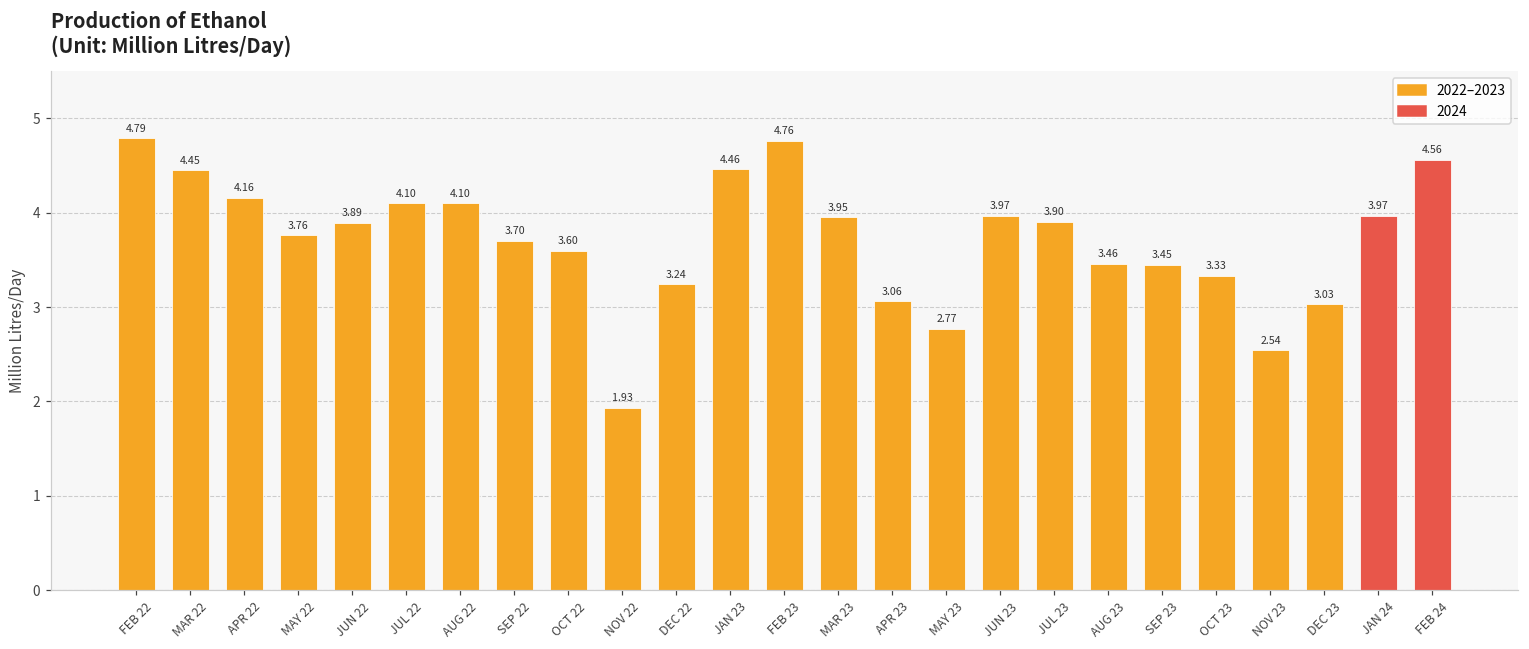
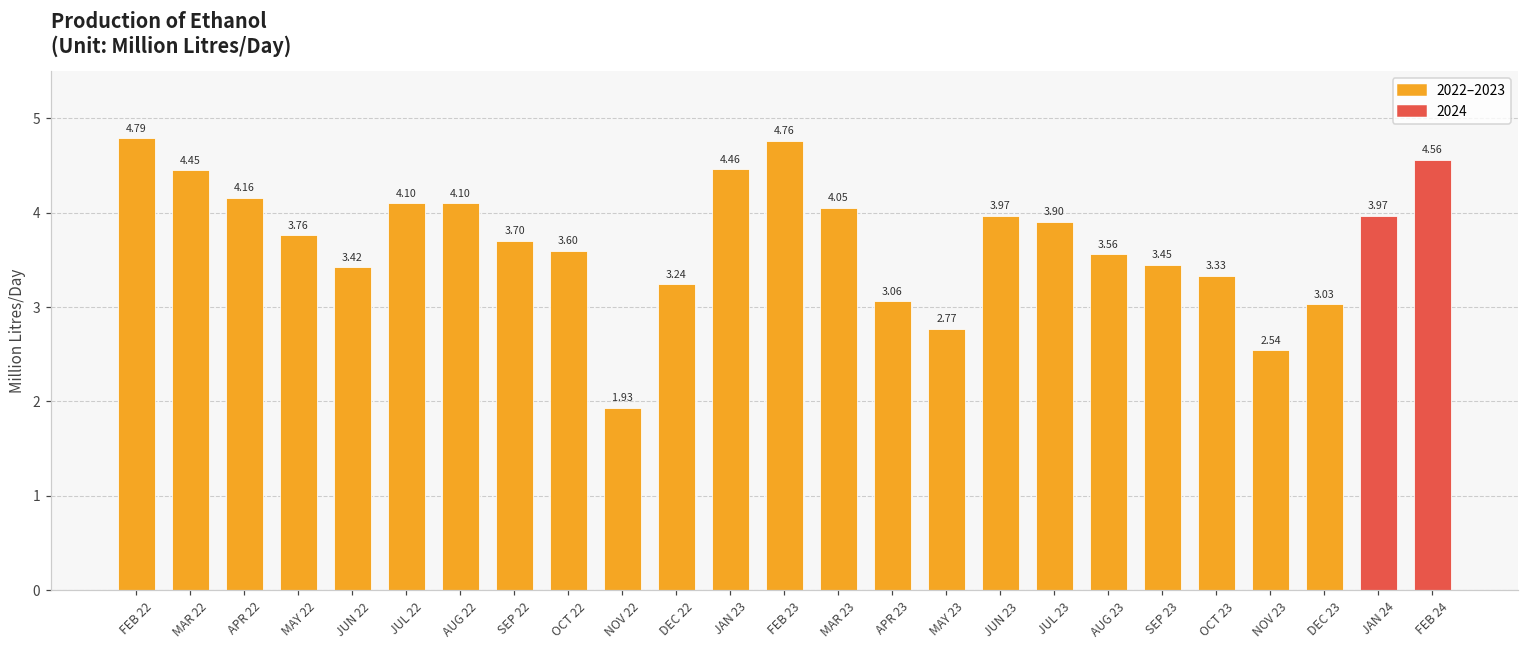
  {
    "FEB 22": 4.79,
    "MAR 22": 4.45,
    "APR 22": 4.16,
    "MAY 22": 3.76,
-   "JUN 22": 3.89,
+   "JUN 22": 3.42,
    "JUL 22": 4.10,
    "AUG 22": 4.10,
    "SEP 22": 3.70,
    "OCT 22": 3.60,
    "NOV 22": 1.93,
    "DEC 22": 3.24,
    "JAN 23": 4.46,
    "FEB 23": 4.76,
-   "MAR 23": 3.95,
+   "MAR 23": 4.05,
    "APR 23": 3.06,
    "MAY 23": 2.77,
    "JUN 23": 3.97,
    "JUL 23": 3.90,
-   "AUG 23": 3.46,
+   "AUG 23": 3.56,
    "SEP 23": 3.45,
    "OCT 23": 3.33,
    "NOV 23": 2.54,
    "DEC 23": 3.03,
    "JAN 24": 3.97,
    "FEB 24": 4.56
  }
